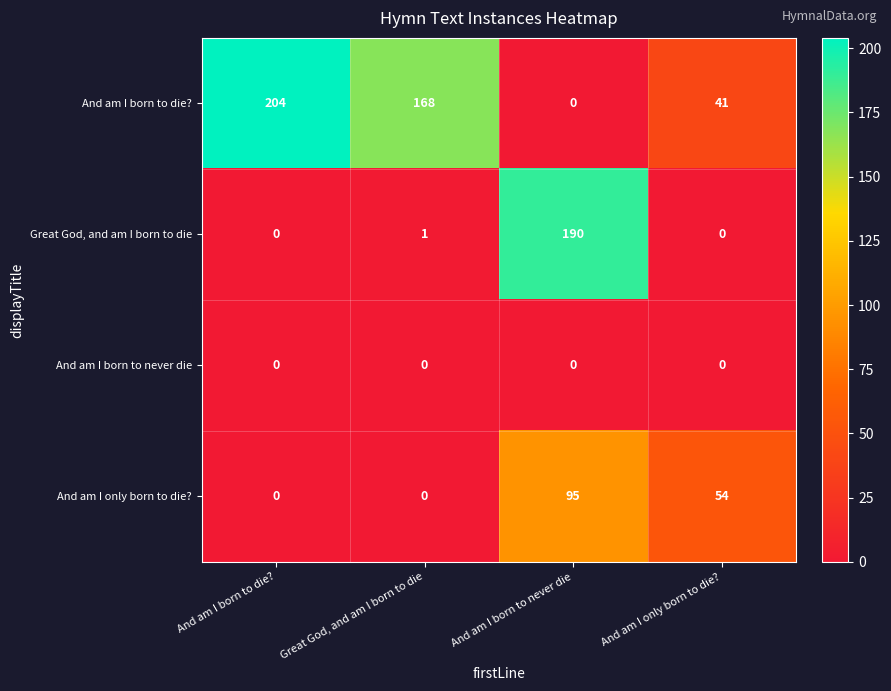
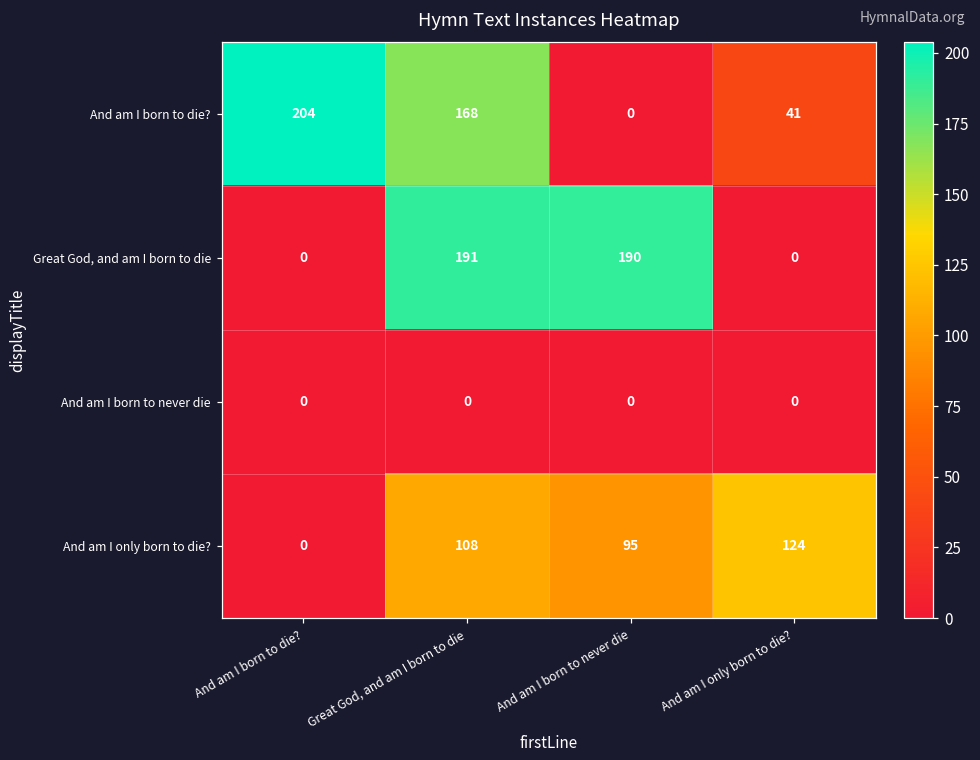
  {
    "And am I born to die?": {
      "And am I born to die?": 204,
      "Great God, and am I born to die": 168,
      "And am I born to never die": 0,
      "And am I only born to die?": 41
    },
    "Great God, and am I born to die": {
      "And am I born to die?": 0,
-     "Great God, and am I born to die": 1,
+     "Great God, and am I born to die": 191,
      "And am I born to never die": 190,
      "And am I only born to die?": 0
    },
    "And am I born to never die": {
      "And am I born to die?": 0,
      "Great God, and am I born to die": 0,
      "And am I born to never die": 0,
      "And am I only born to die?": 0
    },
    "And am I only born to die?": {
      "And am I born to die?": 0,
-     "Great God, and am I born to die": 0,
+     "Great God, and am I born to die": 108,
      "And am I born to never die": 95,
-     "And am I only born to die?": 54
+     "And am I only born to die?": 124
    }
  }
